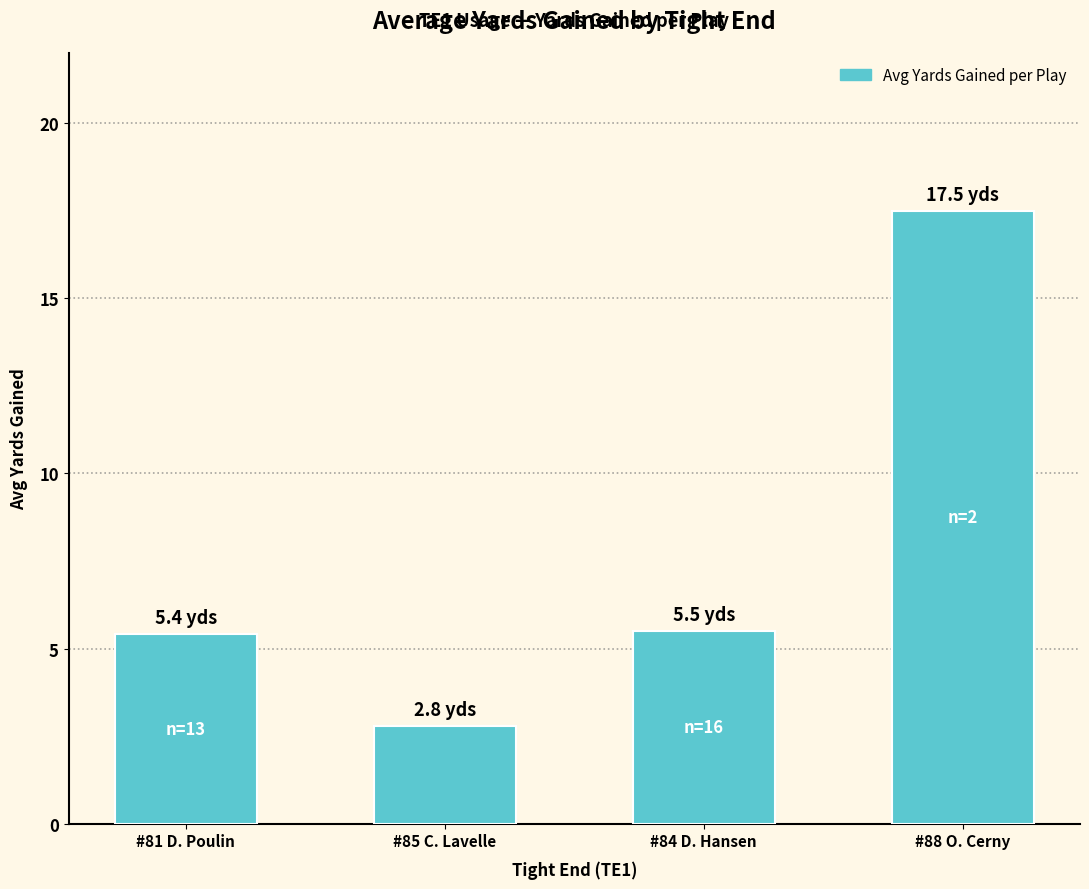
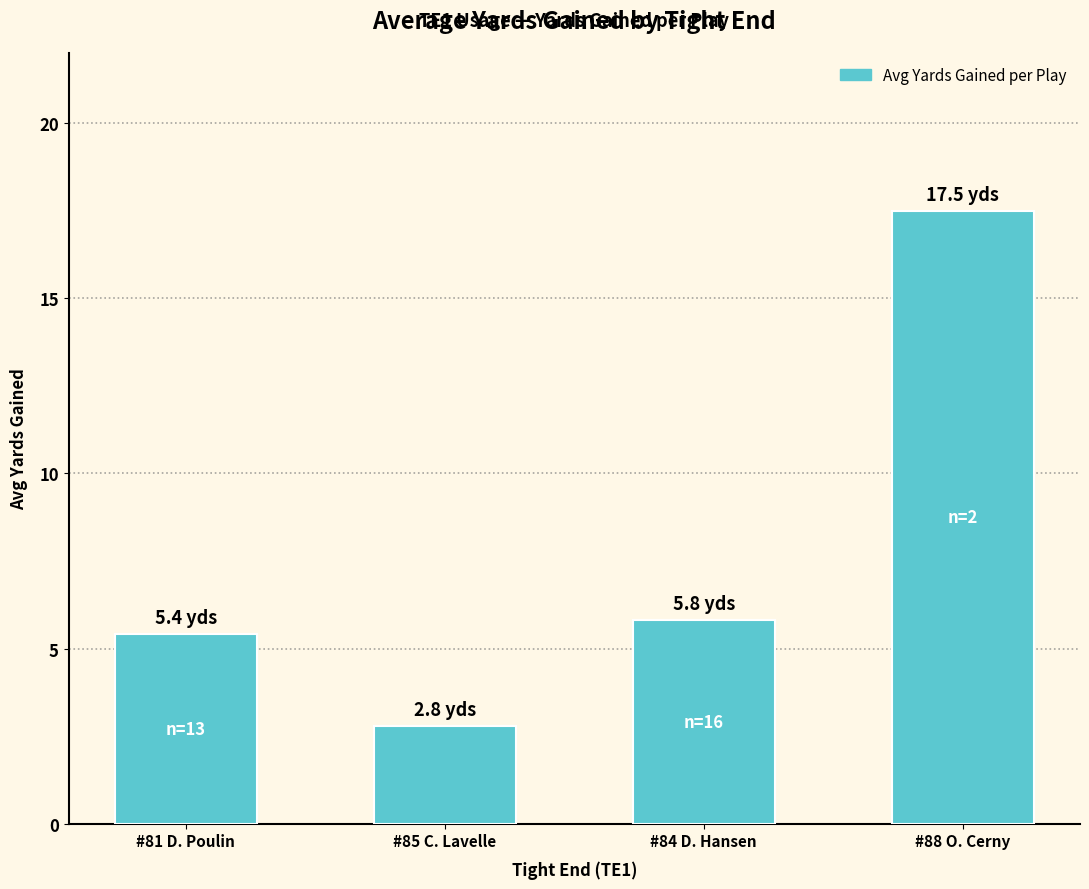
  {
    "#81 D. Poulin": 5.4,
    "#85 C. Lavelle": 2.8,
-   "#84 D. Hansen": 5.5,
+   "#84 D. Hansen": 5.8,
    "#88 O. Cerny": 17.5
  }
